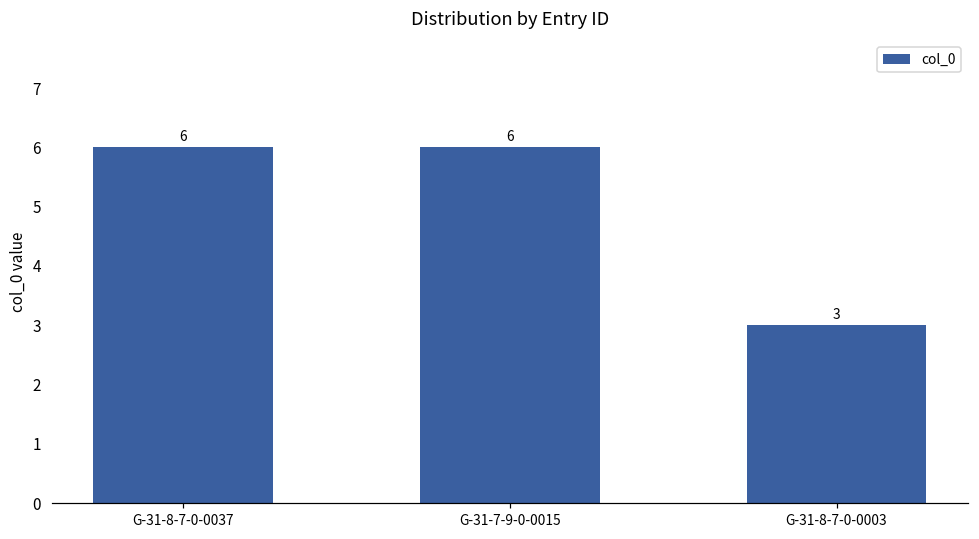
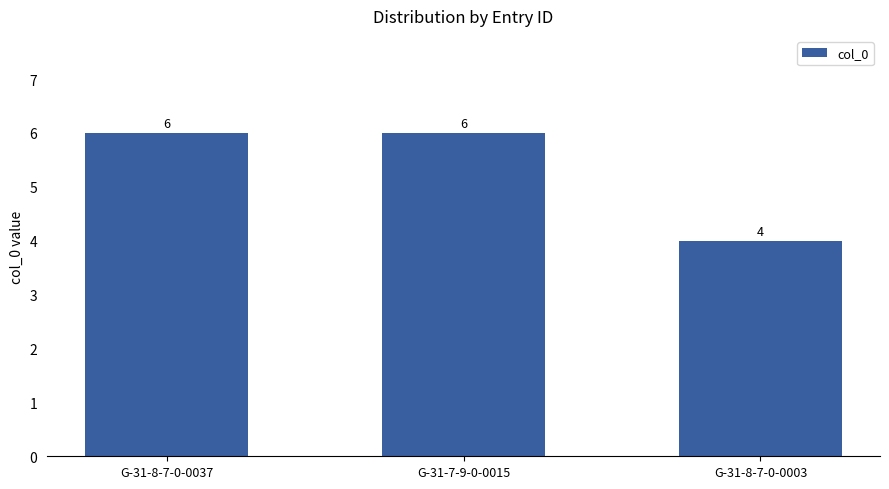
  {
    "G-31-8-7-0-0037": 6,
    "G-31-7-9-0-0015": 6,
-   "G-31-8-7-0-0003": 3
+   "G-31-8-7-0-0003": 4
  }
